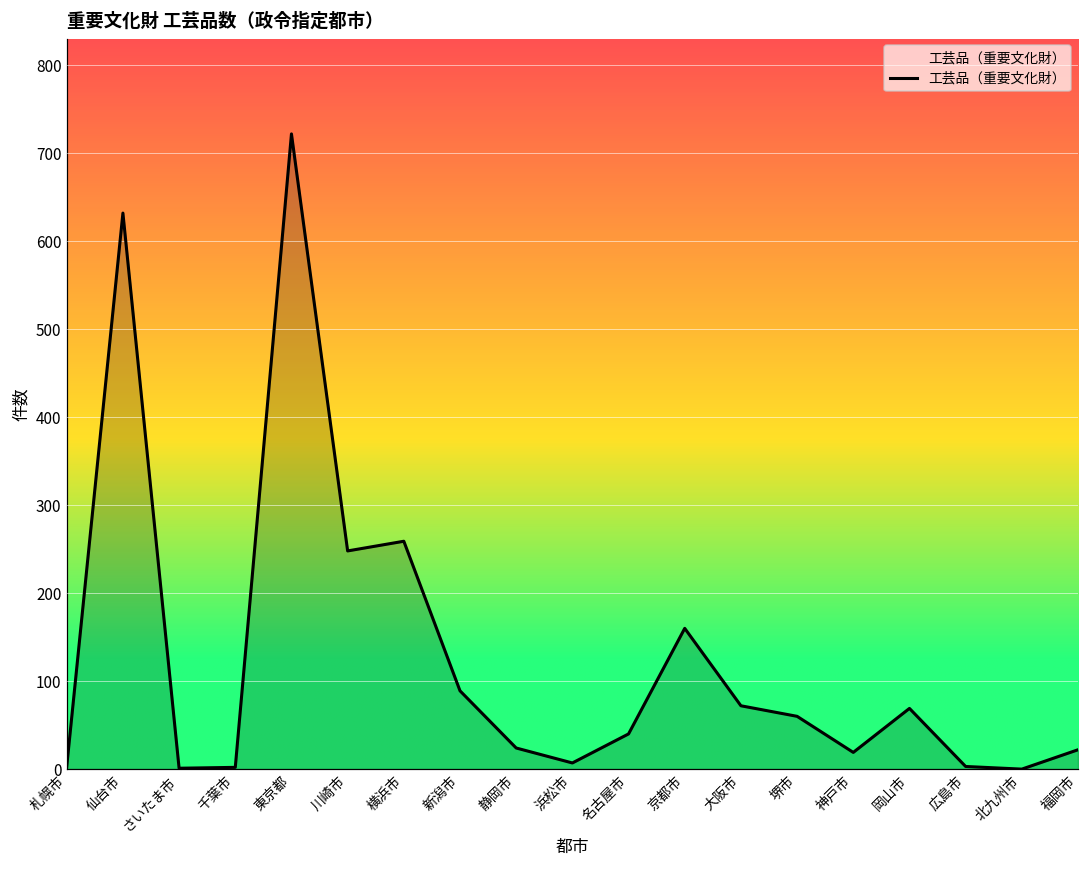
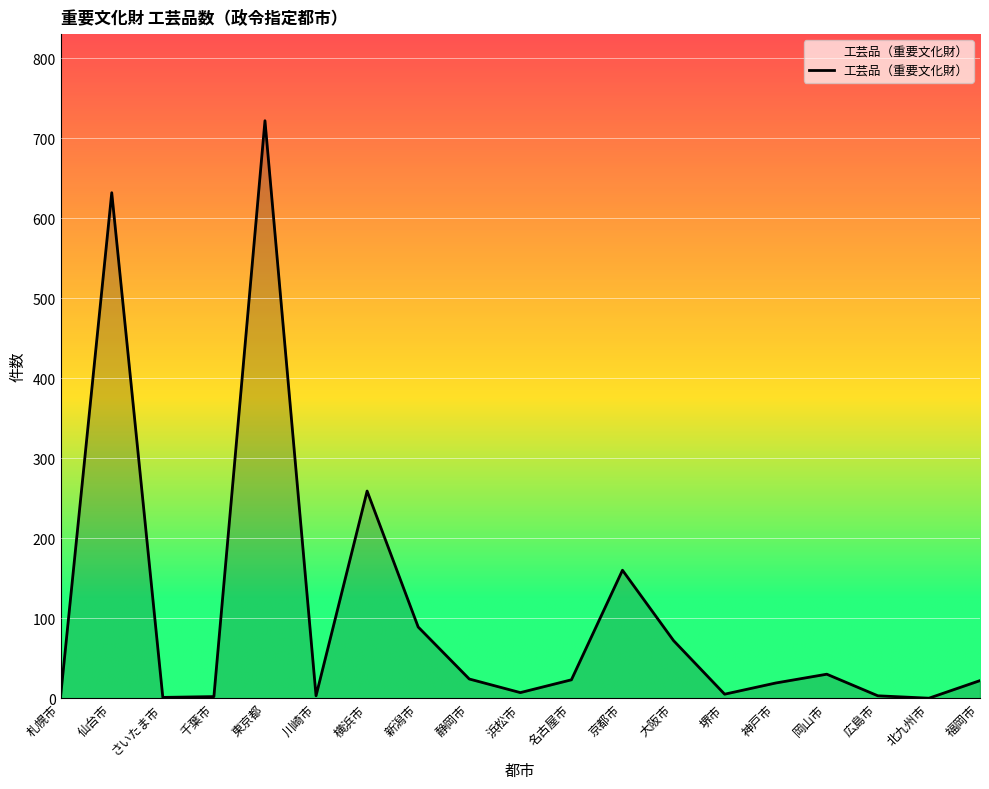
  {
    "札幌市": 0,
    "仙台市": 630,
    "さいたま市": 0,
    "千葉市": 0,
    "東京都": 720,
-   "川崎市": 250,
+   "川崎市": 0,
    "横浜市": 260,
    "新潟市": 90,
    "静岡市": 20,
    "浜松市": 10,
-   "名古屋市": 40,
+   "名古屋市": 20,
    "京都市": 160,
    "大阪市": 70,
-   "堺市": 60,
+   "堺市": 10,
    "神戸市": 20,
-   "岡山市": 70,
+   "岡山市": 30,
    "広島市": 0,
    "北九州市": 0,
    "福岡市": 20
  }
